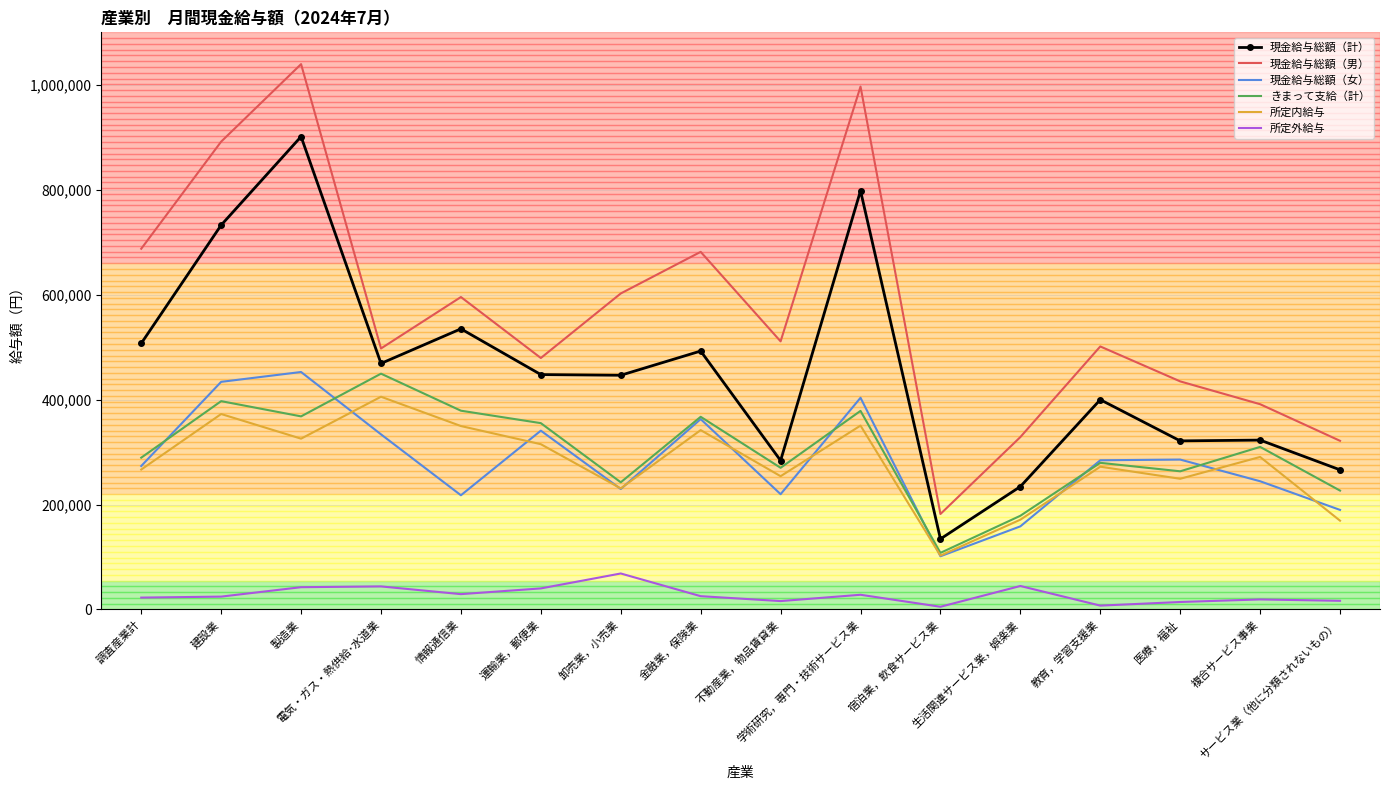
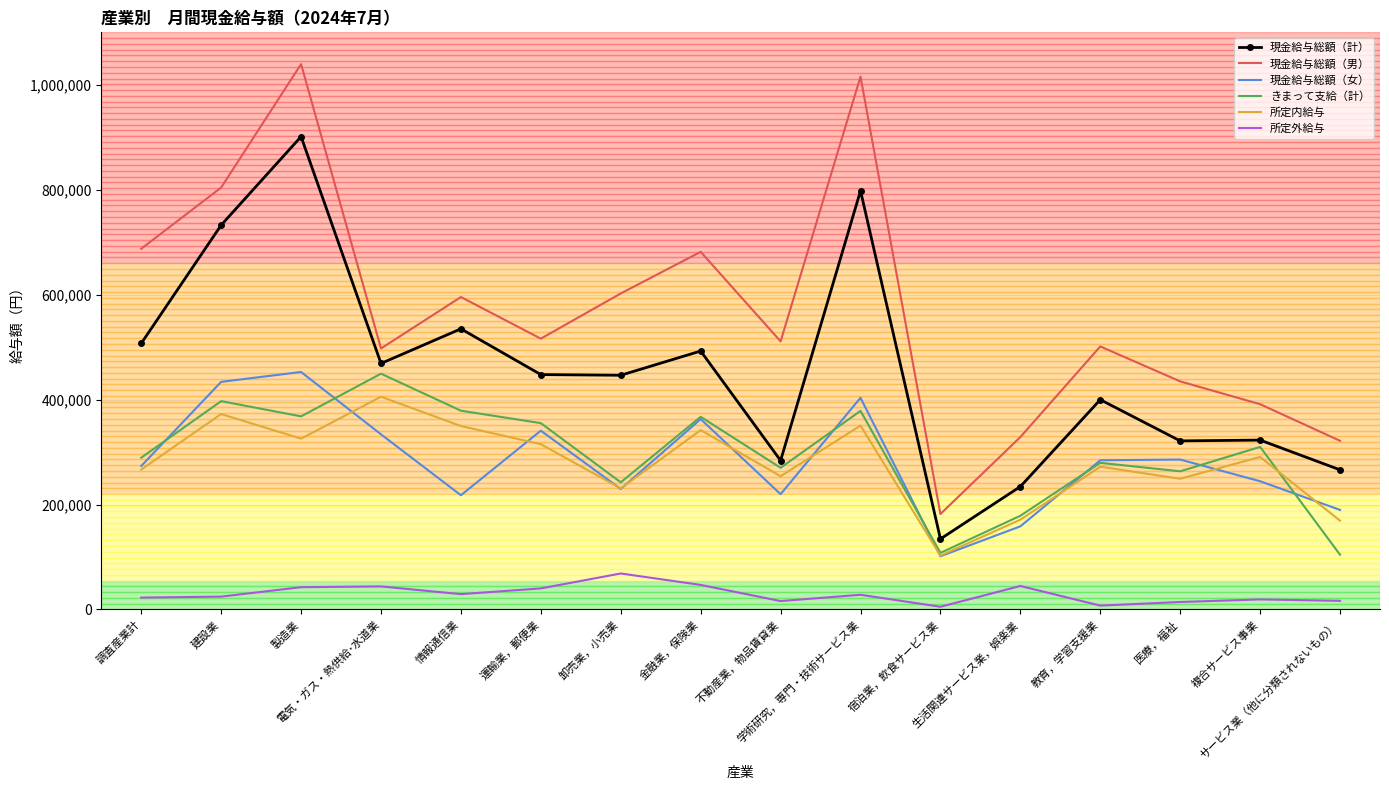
  {
    "現金給与総額（計）": {
      "調査産業計": "510,000",
      "建設業": "730,000",
      "製造業": "900,000",
      "電気・ガス・熱供給･水道業": "470,000",
      "情報通信業": "530,000",
      "運輸業，郵便業": "450,000",
      "卸売業，小売業": "450,000",
      "金融業，保険業": "490,000",
      "不動産業，物品賃貸業": "280,000",
      "学術研究，専門・技術サービス業": "800,000",
      "宿泊業，飲食サービス業": "130,000",
      "生活関連サービス業，娯楽業": "230,000",
      "教育，学習支援業": "400,000",
      "医療，福祉": "320,000",
      "複合サービス事業": "320,000",
      "サービス業（他に分類されないもの）": "270,000"
    },
    "現金給与総額（男）": {
      "調査産業計": "690,000",
-     "建設業": "890,000",
+     "建設業": "800,000",
      "製造業": "1,040,000",
      "電気・ガス・熱供給･水道業": "500,000",
      "情報通信業": "600,000",
-     "運輸業，郵便業": "480,000",
+     "運輸業，郵便業": "520,000",
      "卸売業，小売業": "600,000",
      "金融業，保険業": "680,000",
      "不動産業，物品賃貸業": "510,000",
-     "学術研究，専門・技術サービス業": "1,000,000",
+     "学術研究，専門・技術サービス業": "1,020,000",
      "宿泊業，飲食サービス業": "180,000",
      "生活関連サービス業，娯楽業": "330,000",
      "教育，学習支援業": "500,000",
      "医療，福祉": "430,000",
      "複合サービス事業": "390,000",
      "サービス業（他に分類されないもの）": "320,000"
    },
    "現金給与総額（女）": {
      "調査産業計": "270,000",
      "建設業": "430,000",
      "製造業": "450,000",
      "電気・ガス・熱供給･水道業": "330,000",
      "情報通信業": "220,000",
      "運輸業，郵便業": "340,000",
      "不動産業，物品賃貸業": "220,000",
      "学術研究，専門・技術サービス業": "400,000",
      "生活関連サービス業，娯楽業": "160,000",
      "医療，福祉": "290,000",
      "複合サービス事業": "240,000",
      "サービス業（他に分類されないもの）": "190,000"
    },
    "きまって支給（計）": {
      "調査産業計": "290,000",
      "建設業": "400,000",
      "製造業": "370,000",
      "電気・ガス・熱供給･水道業": "450,000",
      "情報通信業": "380,000",
      "運輸業，郵便業": "360,000",
      "卸売業，小売業": "240,000",
      "不動産業，物品賃貸業": "270,000",
      "学術研究，専門・技術サービス業": "380,000",
      "宿泊業，飲食サービス業": "110,000",
      "生活関連サービス業，娯楽業": "180,000",
      "医療，福祉": "260,000",
      "複合サービス事業": "310,000",
-     "サービス業（他に分類されないもの）": "230,000"
+     "サービス業（他に分類されないもの）": "100,000"
    },
    "所定内給与": {
      "調査産業計": "270,000",
      "建設業": "370,000",
      "製造業": "330,000",
      "電気・ガス・熱供給･水道業": "410,000",
      "情報通信業": "350,000",
      "運輸業，郵便業": "320,000",
      "金融業，保険業": "340,000",
      "不動産業，物品賃貸業": "250,000",
      "学術研究，専門・技術サービス業": "350,000",
      "生活関連サービス業，娯楽業": "170,000",
      "教育，学習支援業": "270,000",
      "医療，福祉": "250,000",
      "複合サービス事業": "290,000",
      "サービス業（他に分類されないもの）": "170,000"
    },
    "所定外給与": {
      "調査産業計": "20,000",
      "建設業": "20,000",
      "製造業": "40,000",
      "電気・ガス・熱供給･水道業": "40,000",
      "情報通信業": "30,000",
      "運輸業，郵便業": "40,000",
      "卸売業，小売業": "70,000",
-     "金融業，保険業": "30,000",
+     "金融業，保険業": "50,000",
      "不動産業，物品賃貸業": "20,000",
      "学術研究，専門・技術サービス業": "30,000",
      "宿泊業，飲食サービス業": "10,000",
      "生活関連サービス業，娯楽業": "40,000",
      "教育，学習支援業": "10,000",
      "医療，福祉": "10,000",
      "複合サービス事業": "20,000",
      "サービス業（他に分類されないもの）": "20,000"
    }
  }
